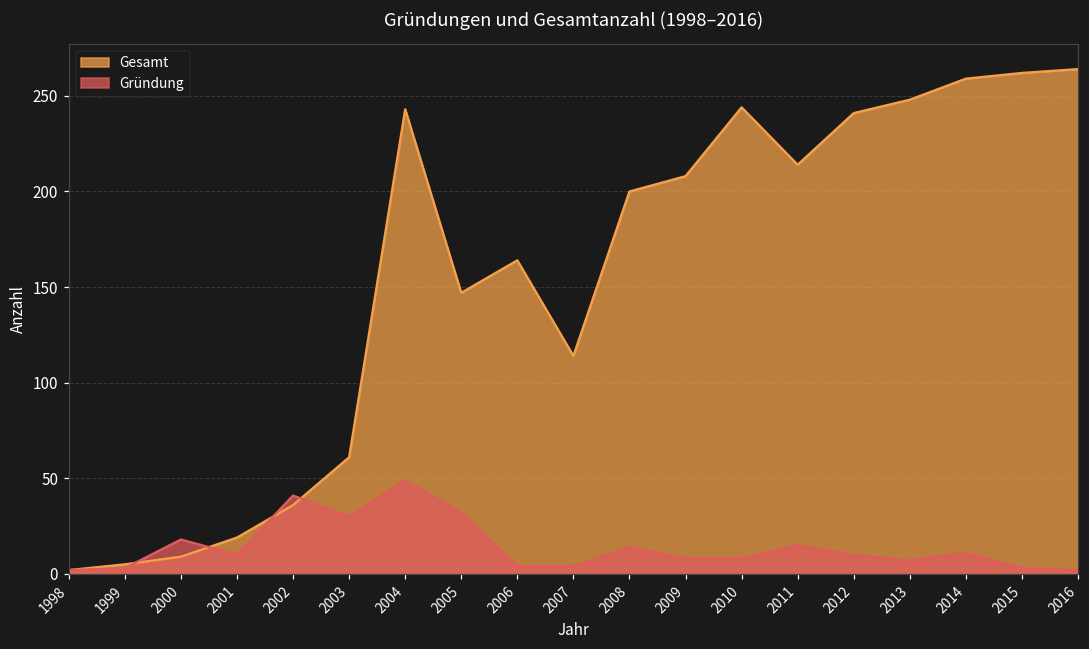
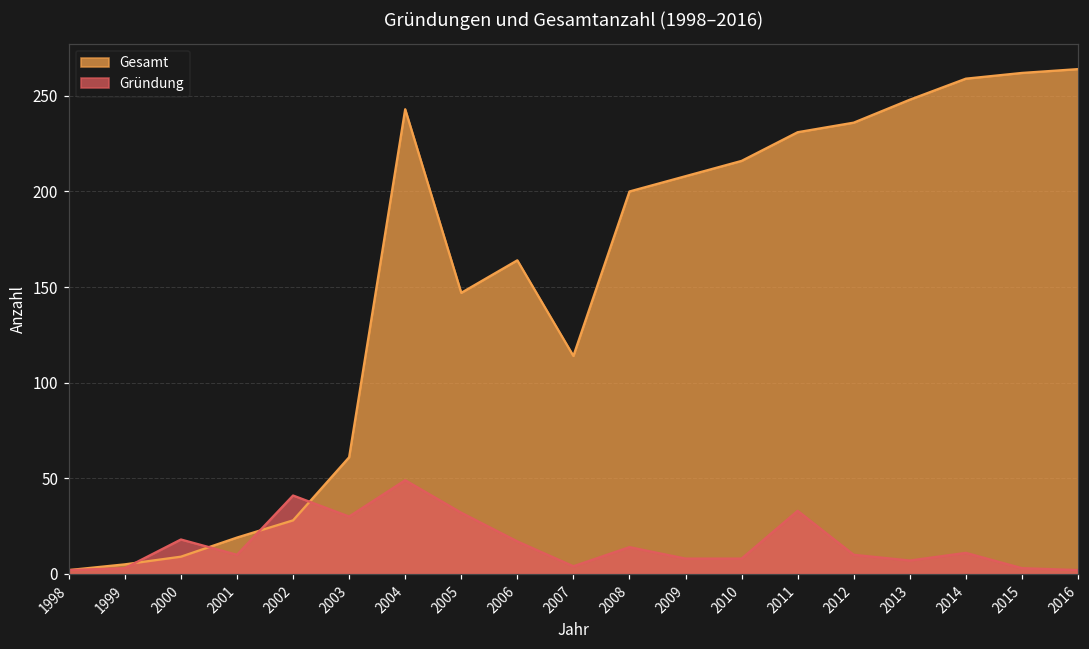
  {
    "Gesamt": {
      "1999": 5,
      "2000": 9,
      "2001": 19,
-     "2002": 36,
+     "2002": 28,
      "2003": 61,
      "2004": 243,
      "2005": 147,
      "2006": 164,
      "2007": 114,
      "2008": 200,
      "2009": 208,
-     "2010": 244,
-     "2011": 214,
-     "2012": 241,
+     "2010": 216,
+     "2011": 231,
+     "2012": 236,
      "2013": 248,
      "2014": 259,
      "2015": 262,
      "2016": 264
    },
    "Gründung": {
      "1999": 3,
      "2000": 18,
      "2001": 10,
      "2002": 41,
      "2003": 30,
      "2004": 49,
      "2005": 32,
-     "2006": 4,
+     "2006": 17,
      "2007": 4,
      "2008": 14,
      "2009": 8,
      "2010": 8,
-     "2011": 15,
+     "2011": 33,
      "2012": 10,
      "2013": 7,
      "2014": 11,
      "2015": 3,
      "2016": 2
    }
  }
